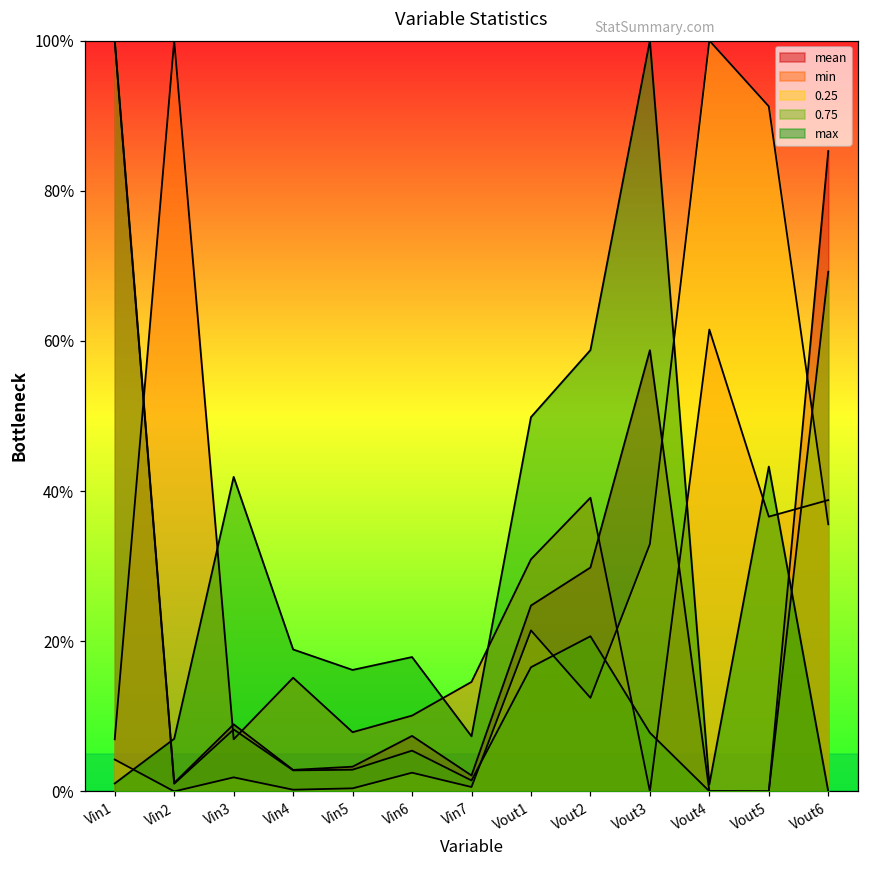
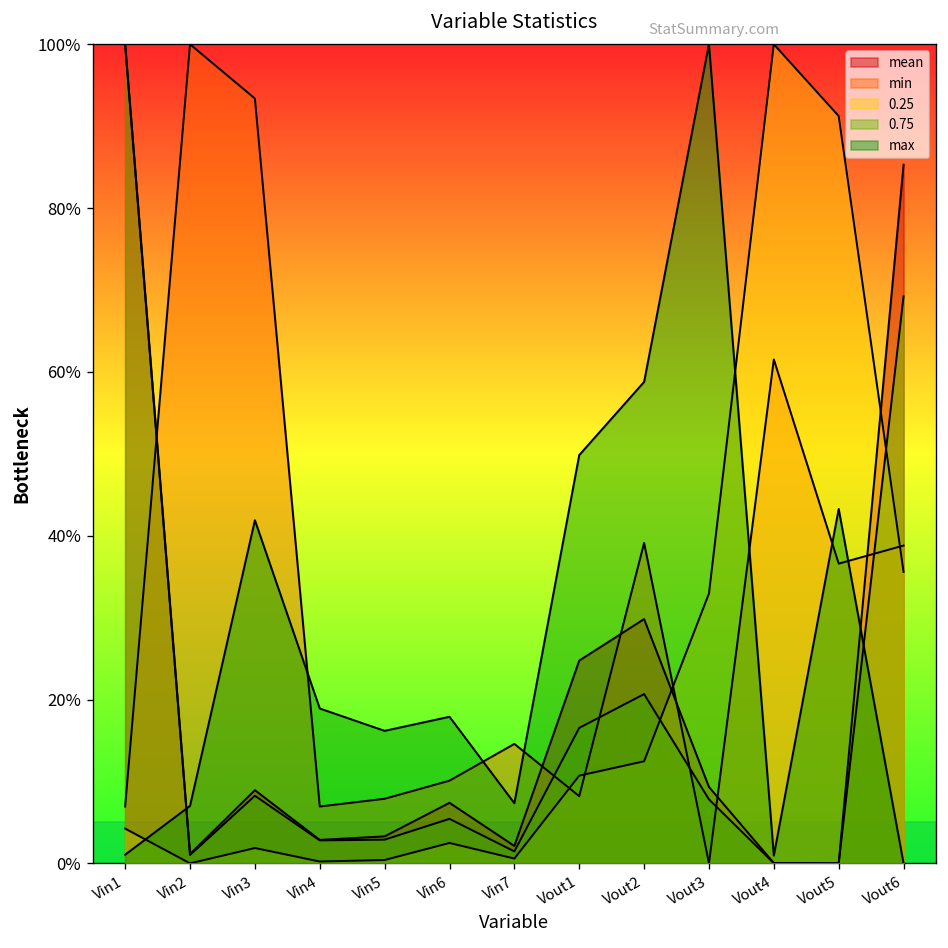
  {
    "mean": {
      "Vin3": "9%",
      "Vin6": "7%",
      "Vout1": "25%",
      "Vout2": "30%",
-     "Vout3": "59%",
+     "Vout3": "9%",
      "Vout6": "85%"
    },
    "min": {
      "Vin1": "7%",
      "Vin2": "100%",
-     "Vin3": "7%",
-     "Vin4": "15%",
+     "Vin3": "93%",
+     "Vin4": "7%",
      "Vin5": "8%",
      "Vin6": "10%",
      "Vin7": "15%",
-     "Vout1": "31%",
+     "Vout1": "8%",
      "Vout2": "39%",
      "Vout4": "62%",
      "Vout5": "37%",
      "Vout6": "39%"
    },
    "0.25": {
-     "Vout1": "21%",
+     "Vout1": "11%",
      "Vout2": "12%",
      "Vout3": "33%",
      "Vout4": "100%",
      "Vout5": "91%",
      "Vout6": "36%"
    },
    "0.75": {
      "Vin3": "8%",
      "Vin6": "5%",
      "Vout1": "17%",
      "Vout2": "21%",
      "Vout3": "8%",
      "Vout6": "69%"
    },
    "max": {
      "Vin2": "7%",
      "Vin3": "42%",
      "Vin4": "19%",
      "Vin5": "16%",
      "Vin6": "18%",
      "Vin7": "7%",
      "Vout1": "50%",
      "Vout2": "59%",
      "Vout3": "100%",
      "Vout5": "43%"
    }
  }
